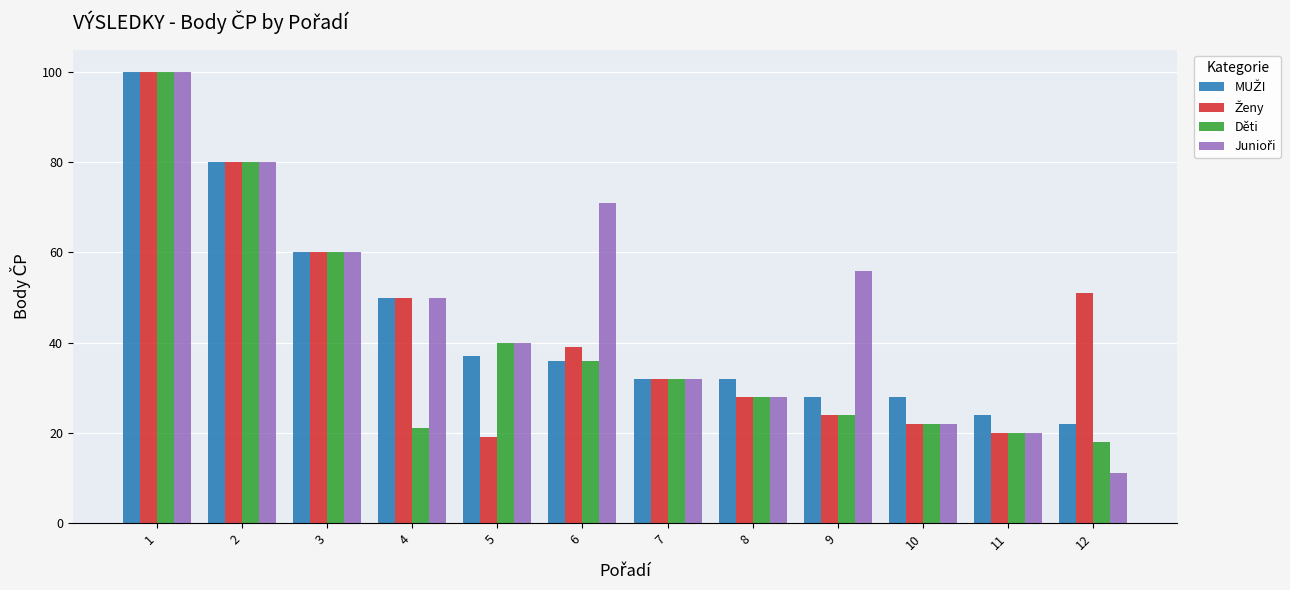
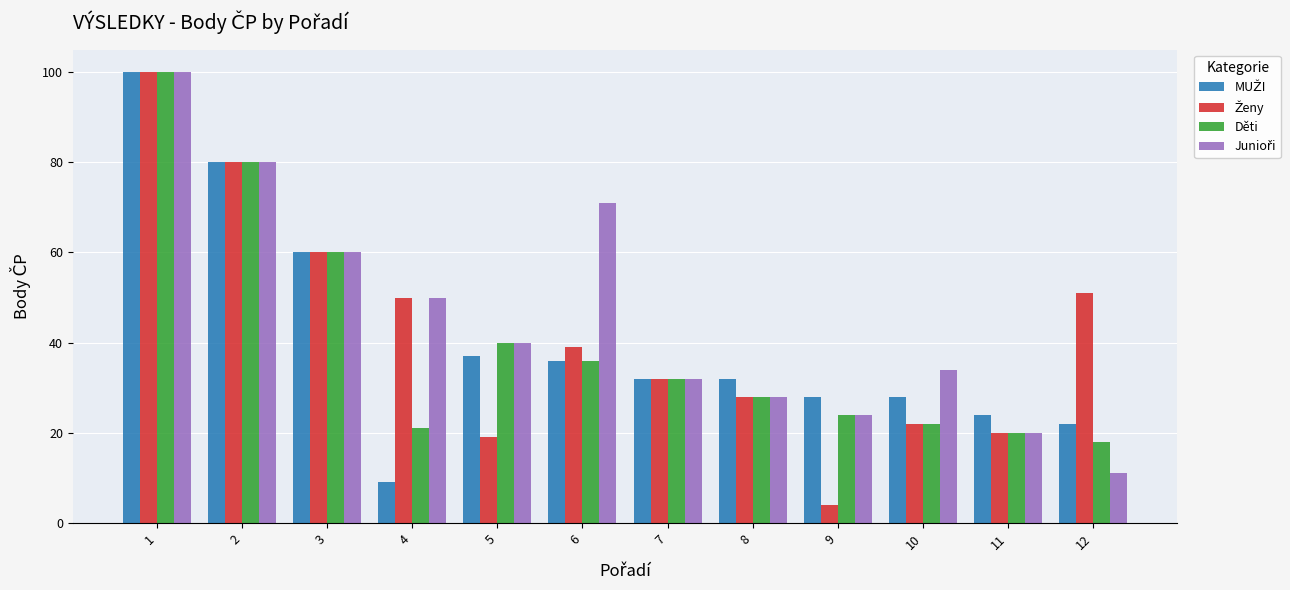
  {
    "MUŽI": {
      "1": 100,
      "2": 80,
      "3": 60,
-     "4": 50,
+     "4": 9,
      "5": 37,
      "6": 36,
      "7": 32,
      "8": 32,
      "9": 28,
      "10": 28,
      "11": 24,
      "12": 22
    },
    "Ženy": {
      "1": 100,
      "2": 80,
      "3": 60,
      "4": 50,
      "5": 19,
      "6": 39,
      "7": 32,
      "8": 28,
-     "9": 24,
+     "9": 4,
      "10": 22,
      "11": 20,
      "12": 51
    },
    "Děti": {
      "1": 100,
      "2": 80,
      "3": 60,
      "4": 21,
      "5": 40,
      "6": 36,
      "7": 32,
      "8": 28,
      "9": 24,
      "10": 22,
      "11": 20,
      "12": 18
    },
    "Junioři": {
      "1": 100,
      "2": 80,
      "3": 60,
      "4": 50,
      "5": 40,
      "6": 71,
      "7": 32,
      "8": 28,
-     "9": 56,
-     "10": 22,
+     "9": 24,
+     "10": 34,
      "11": 20,
      "12": 11
    }
  }
